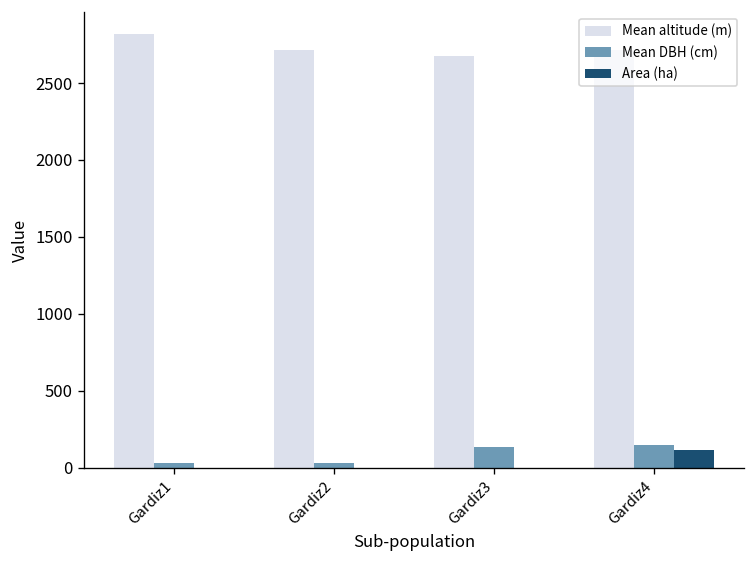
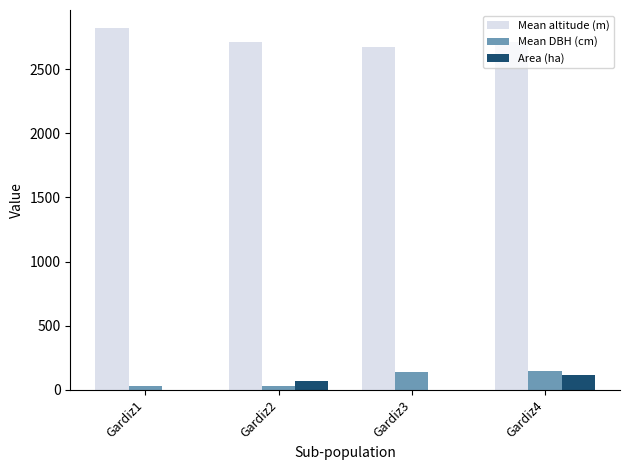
  {
    "Mean altitude (m)": {
      "Gardiz1": 2820,
      "Gardiz2": 2710,
      "Gardiz3": 2680
    },
    "Mean DBH (cm)": {
      "Gardiz1": 30,
      "Gardiz2": 30,
      "Gardiz3": 140,
      "Gardiz4": 150
    },
    "Area (ha)": {
-     "Gardiz2": 0,
+     "Gardiz2": 70,
      "Gardiz4": 120
    }
  }
